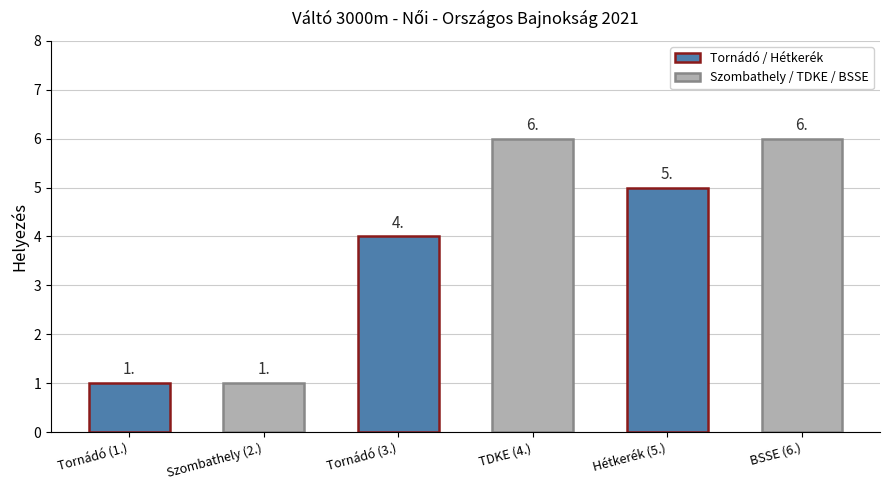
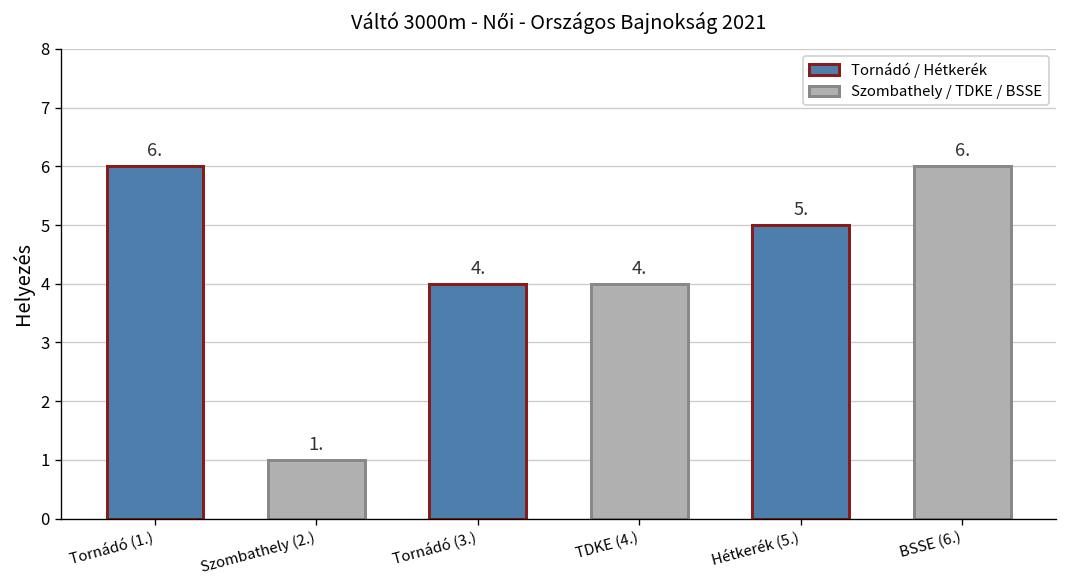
  {
-   "Tornádó (1.)": "1.",
+   "Tornádó (1.)": "6.",
    "Szombathely (2.)": "1.",
    "Tornádó (3.)": "4.",
-   "TDKE (4.)": "6.",
+   "TDKE (4.)": "4.",
    "Hétkerék (5.)": "5.",
    "BSSE (6.)": "6."
  }
